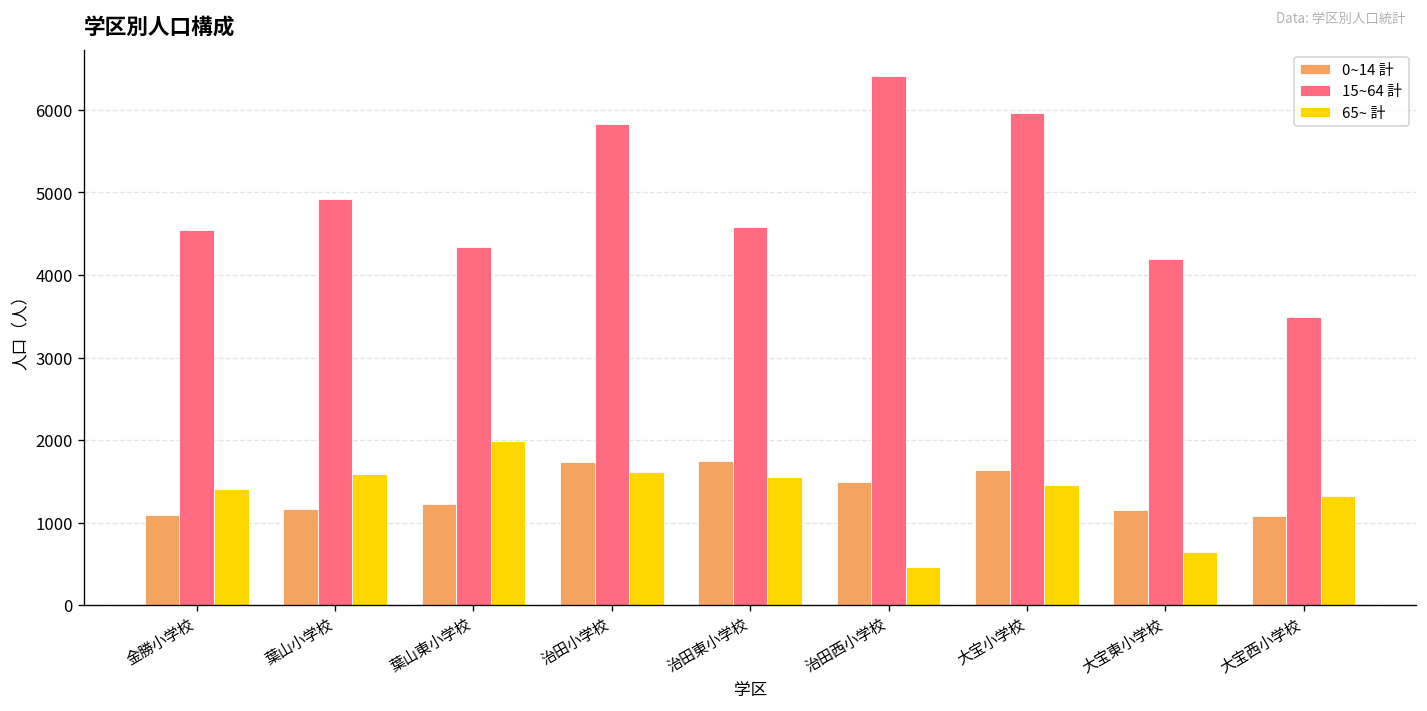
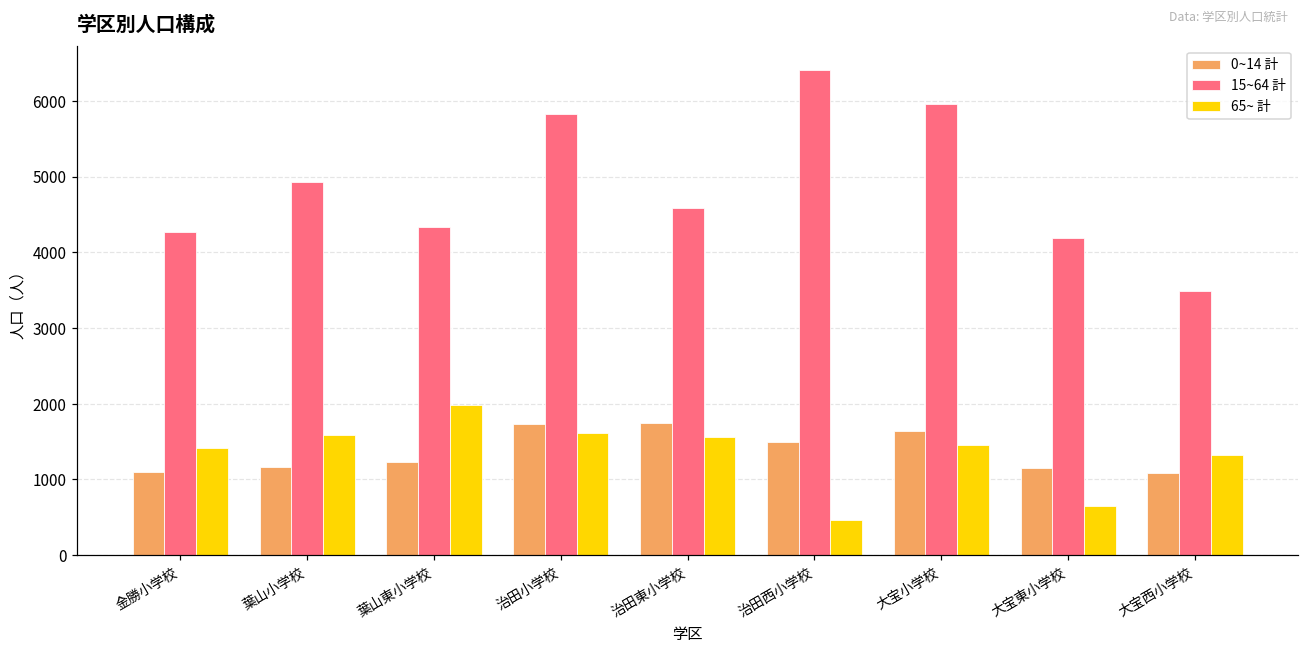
  {
    "0~14 計": {
      "金勝小学校": 1100,
      "葉山小学校": 1200,
      "葉山東小学校": 1200,
      "治田小学校": 1700,
      "治田東小学校": 1800,
      "治田西小学校": 1500,
      "大宝小学校": 1600,
      "大宝東小学校": 1100,
      "大宝西小学校": 1100
    },
    "15~64 計": {
-     "金勝小学校": 4500,
+     "金勝小学校": 4300,
      "葉山小学校": 4900,
      "葉山東小学校": 4300,
      "治田小学校": 5800,
      "治田東小学校": 4600,
      "治田西小学校": 6400,
      "大宝小学校": 6000,
      "大宝東小学校": 4200,
      "大宝西小学校": 3500
    },
    "65~ 計": {
      "金勝小学校": 1400,
      "葉山小学校": 1600,
      "葉山東小学校": 2000,
      "治田小学校": 1600,
      "治田東小学校": 1600,
      "治田西小学校": 500,
      "大宝小学校": 1500,
      "大宝東小学校": 700,
      "大宝西小学校": 1300
    }
  }
